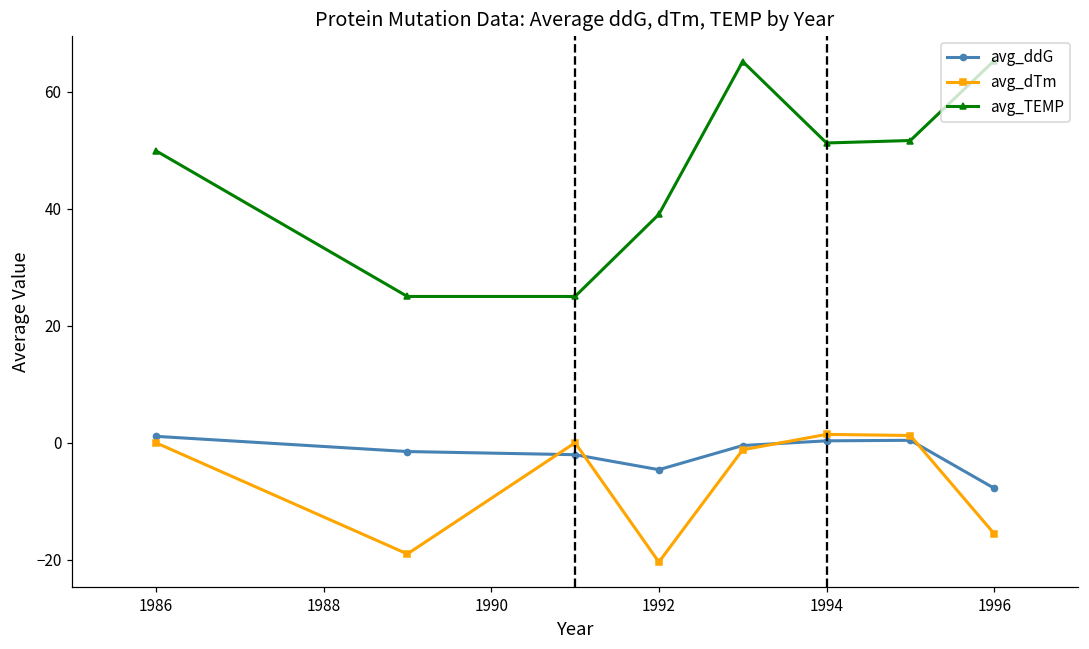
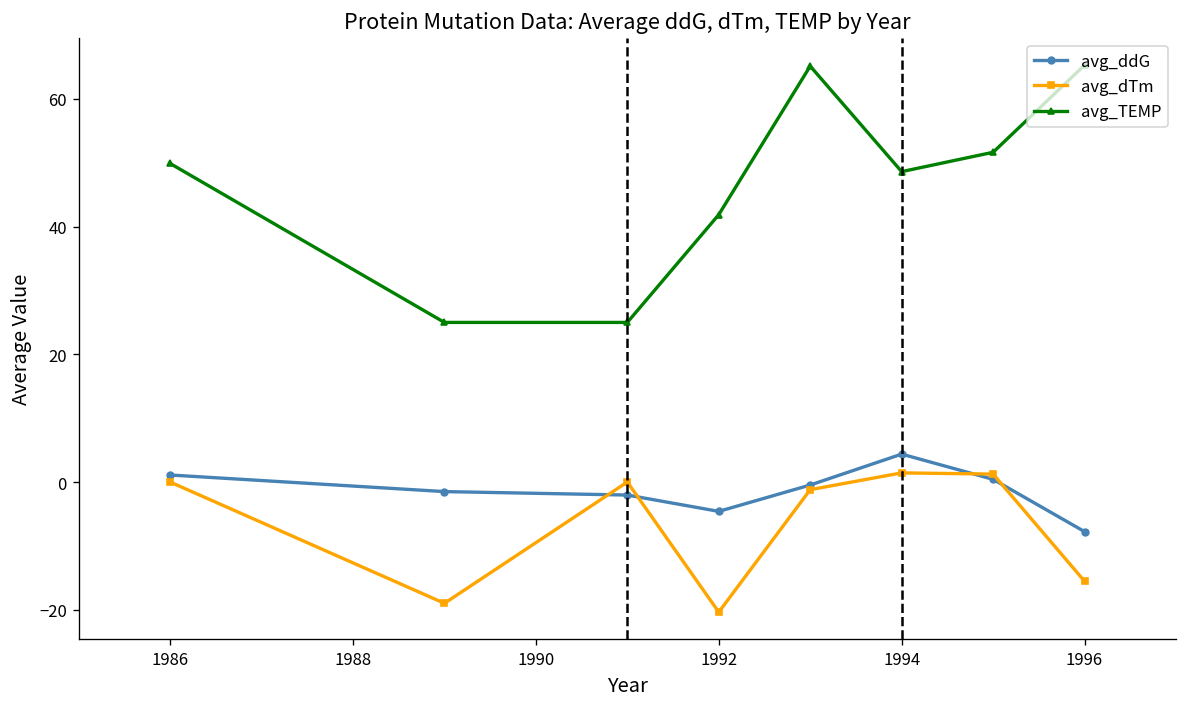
  {
    "avg_ddG": {
      "1986": 1,
      "1992": -5,
-     "1994": 0,
+     "1994": 4,
      "1996": -8
    },
    "avg_dTm": {
      "1986": 0,
      "1992": -20,
      "1994": 1,
      "1996": -16
    },
    "avg_TEMP": {
      "1986": 50,
-     "1992": 39,
-     "1994": 51
+     "1992": 42,
+     "1994": 49
    }
  }
